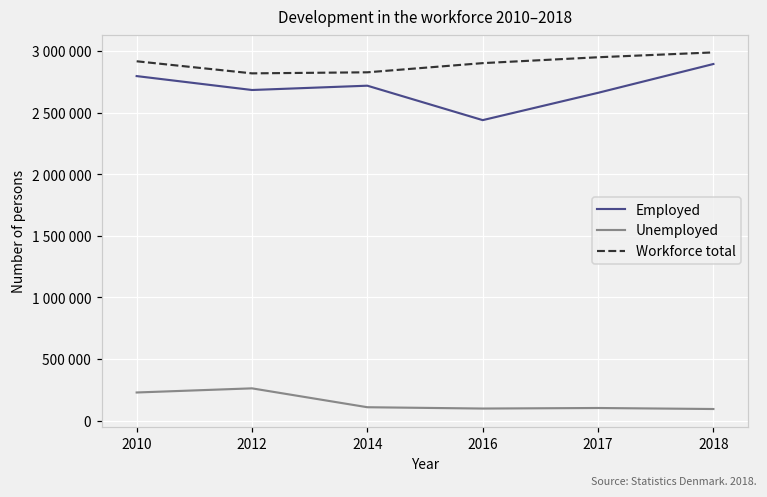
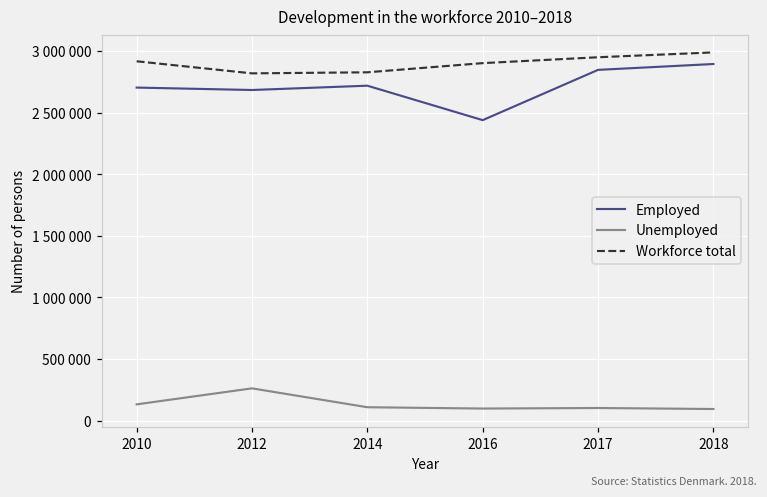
  {
    "Employed": {
-     "2010": 2800000,
+     "2010": 2700000,
      "2012": 2680000,
      "2014": 2720000,
      "2016": 2440000,
-     "2017": 2660000,
+     "2017": 2850000,
      "2018": 2900000
    },
    "Unemployed": {
-     "2010": 230000,
+     "2010": 130000,
      "2012": 260000,
      "2014": 110000,
      "2016": 100000,
      "2017": 100000,
      "2018": 90000
    },
    "Workforce total": {
      "2010": 2920000,
      "2012": 2820000,
      "2014": 2830000,
      "2016": 2900000,
      "2017": 2950000,
      "2018": 2990000
    }
  }
